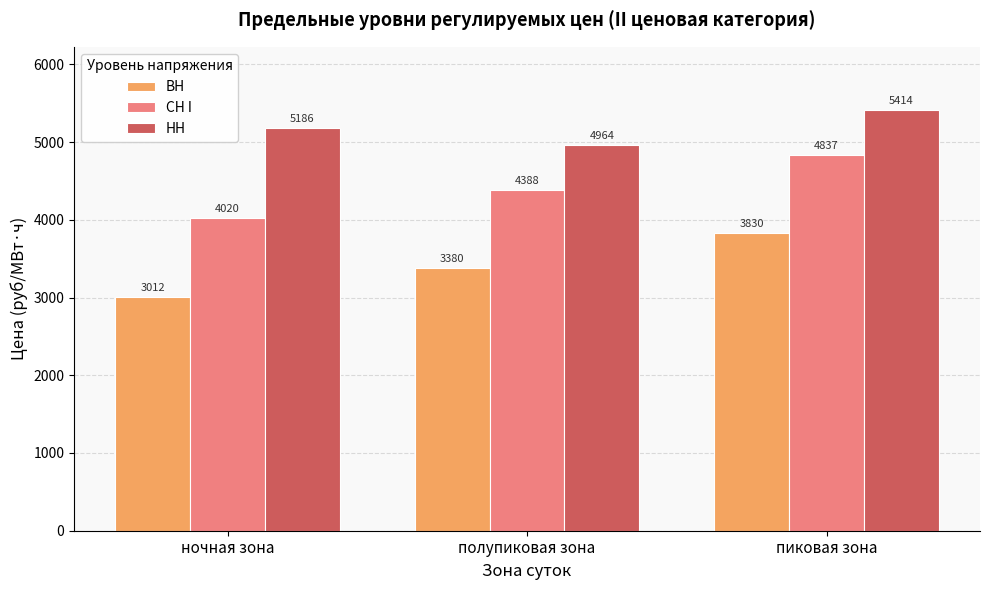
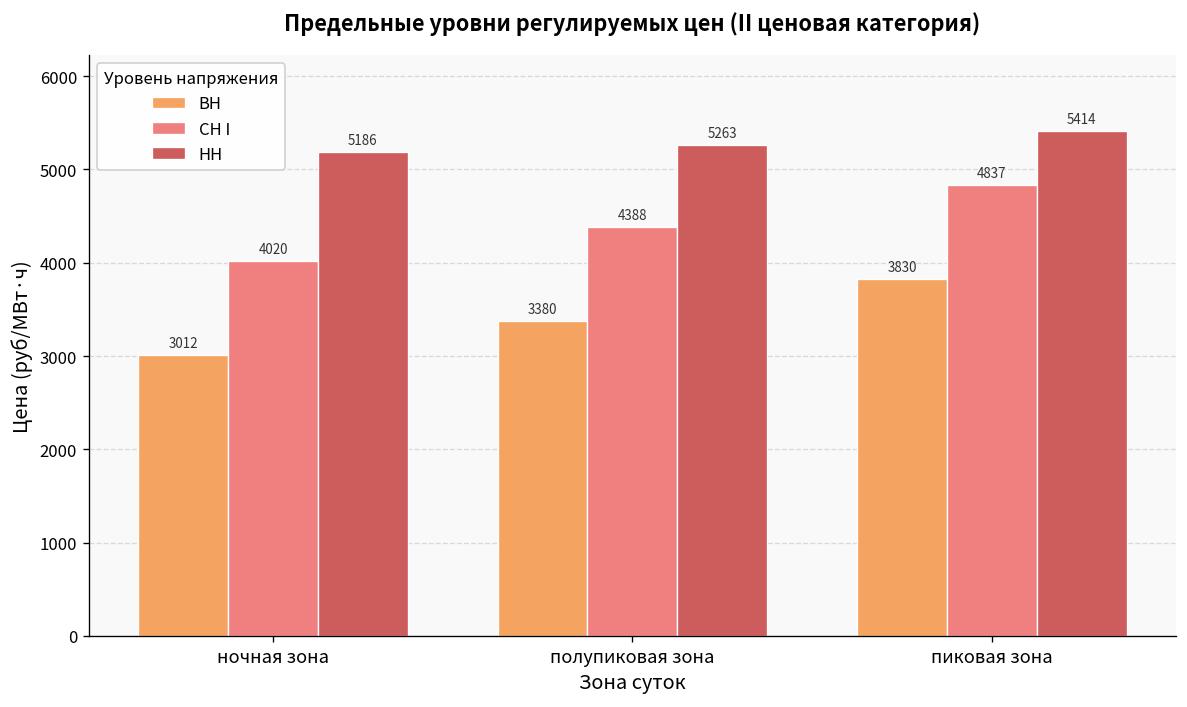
  {
    "НН": {
      "ночная зона": 5186,
-     "полупиковая зона": 4964,
+     "полупиковая зона": 5263,
      "пиковая зона": 5414
    }
  }
